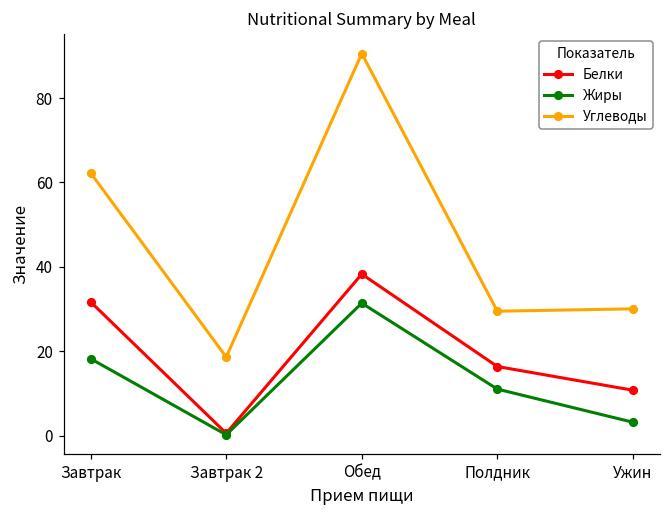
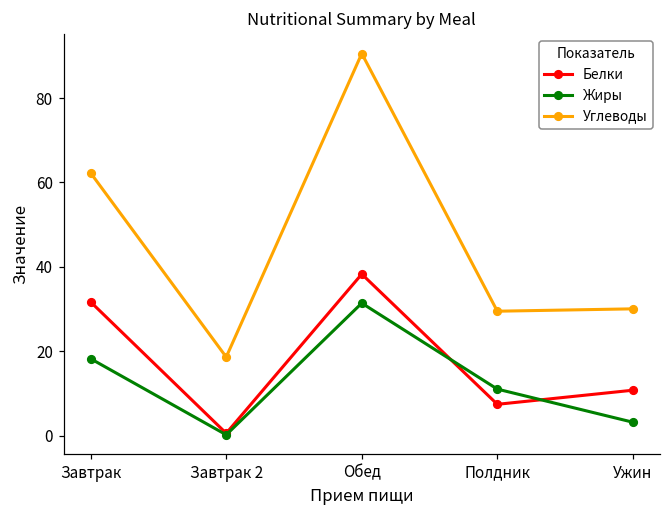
  {
    "Белки": {
      "Завтрак": 32,
      "Обед": 38,
-     "Полдник": 16,
+     "Полдник": 7,
      "Ужин": 11
    },
    "Жиры": {
      "Завтрак": 18,
      "Обед": 31,
      "Полдник": 11,
      "Ужин": 3
    },
    "Углеводы": {
      "Завтрак": 62,
      "Завтрак 2": 19,
      "Обед": 91,
      "Полдник": 30,
      "Ужин": 30
    }
  }
